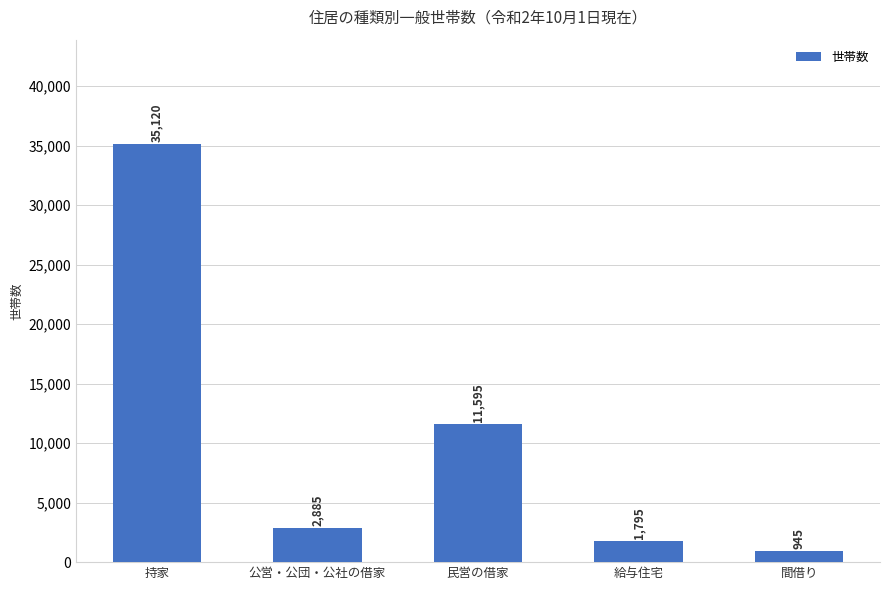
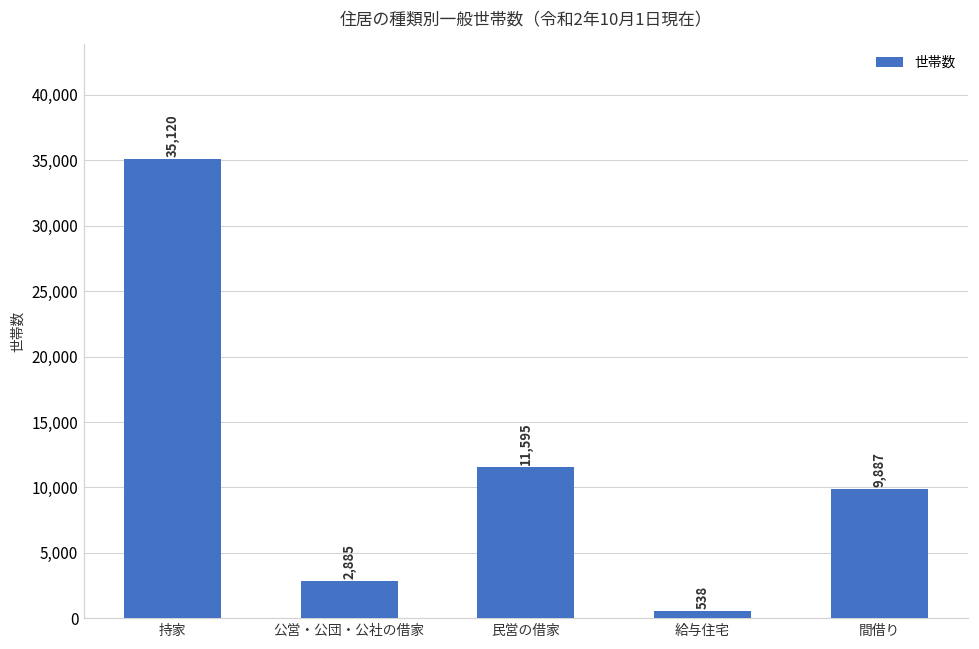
  {
    "持家": "35,120",
    "公営・公団・公社の借家": "2,885",
    "民営の借家": "11,595",
-   "給与住宅": "1,795",
-   "間借り": "945"
+   "給与住宅": "538",
+   "間借り": "9,887"
  }
